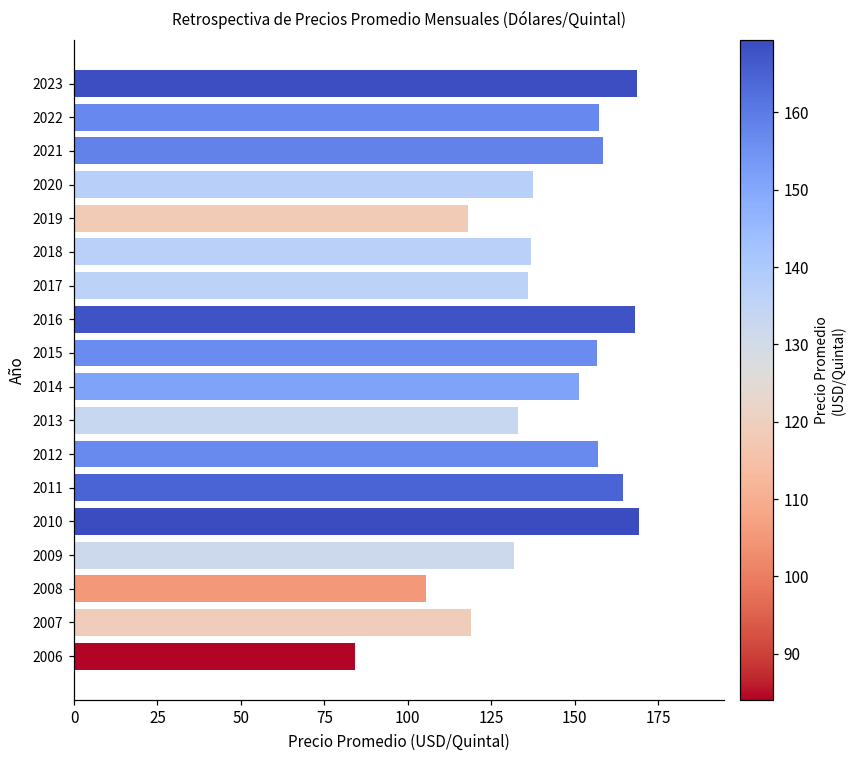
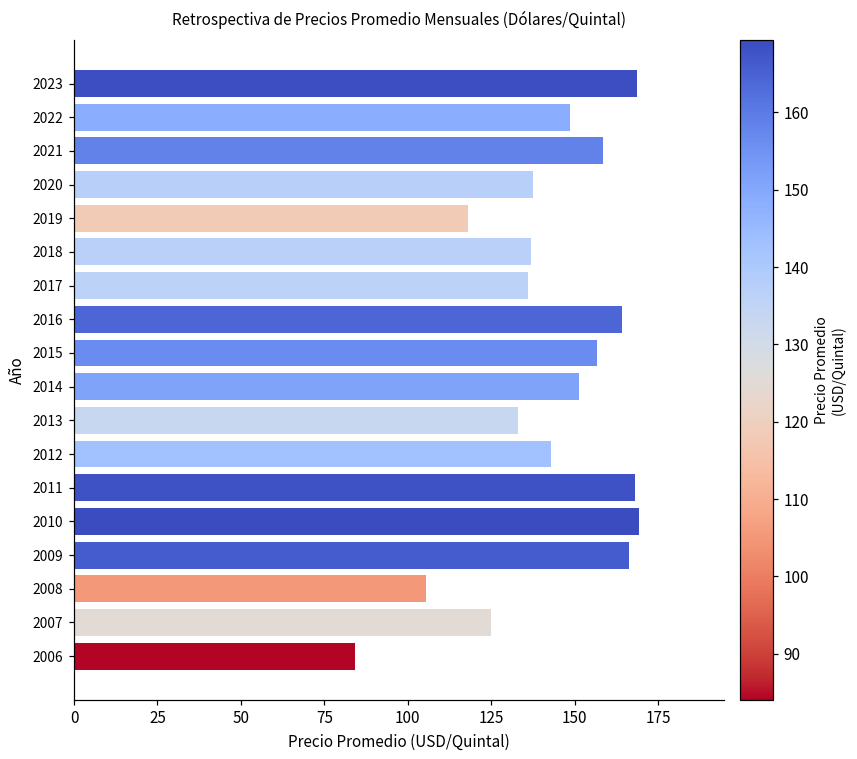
  {
    "2023": 169,
-   "2022": 157,
+   "2022": 149,
    "2021": 159,
    "2020": 137,
    "2019": 118,
    "2018": 137,
    "2017": 136,
-   "2016": 168,
+   "2016": 164,
    "2015": 157,
    "2014": 151,
    "2013": 133,
-   "2012": 157,
-   "2011": 165,
+   "2012": 143,
+   "2011": 168,
    "2010": 169,
-   "2009": 132,
+   "2009": 166,
    "2008": 105,
-   "2007": 119,
+   "2007": 125,
    "2006": 84
  }
